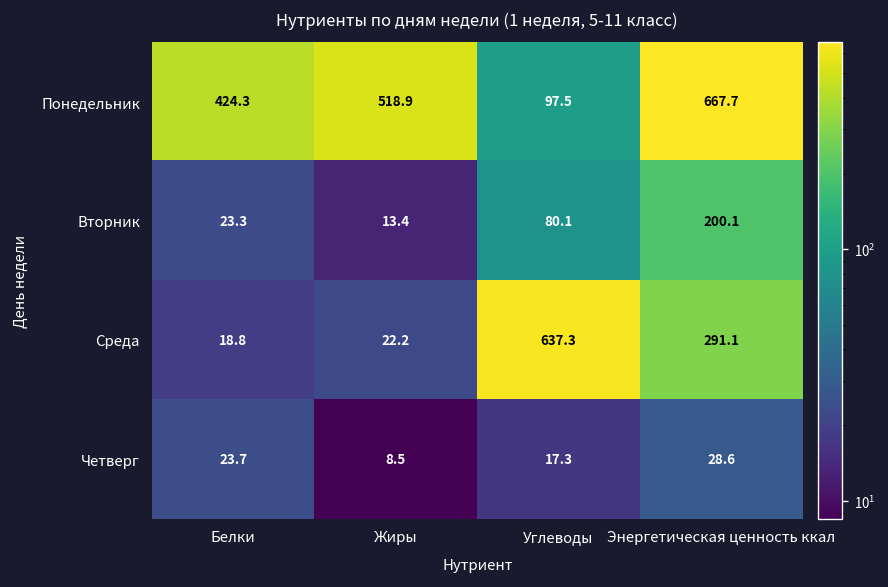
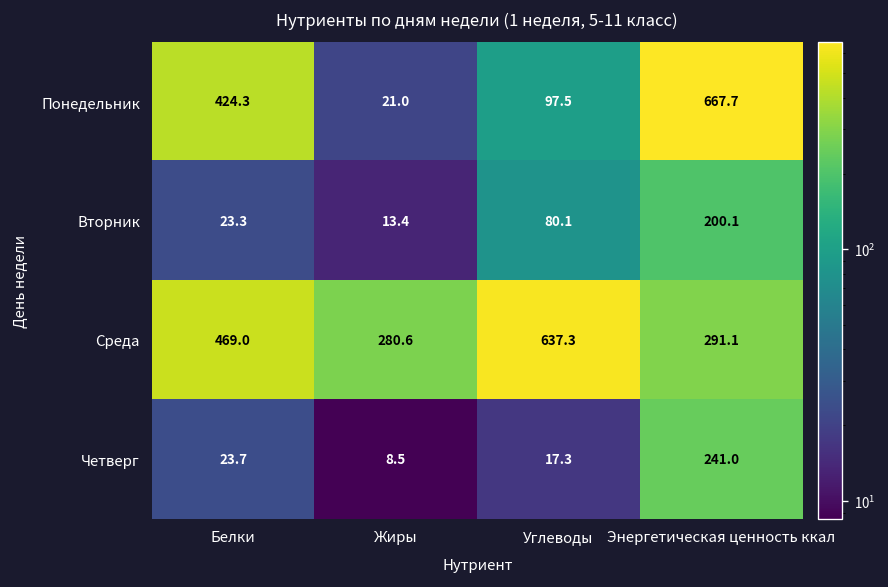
  {
    "Понедельник": {
      "Белки": 424.3,
-     "Жиры": 518.9,
+     "Жиры": 21.0,
      "Углеводы": 97.5,
      "Энергетическая ценность ккал": 667.7
    },
    "Вторник": {
      "Белки": 23.3,
      "Жиры": 13.4,
      "Углеводы": 80.1,
      "Энергетическая ценность ккал": 200.1
    },
    "Среда": {
-     "Белки": 18.8,
-     "Жиры": 22.2,
+     "Белки": 469.0,
+     "Жиры": 280.6,
      "Углеводы": 637.3,
      "Энергетическая ценность ккал": 291.1
    },
    "Четверг": {
      "Белки": 23.7,
      "Жиры": 8.5,
      "Углеводы": 17.3,
-     "Энергетическая ценность ккал": 28.6
+     "Энергетическая ценность ккал": 241.0
    }
  }
